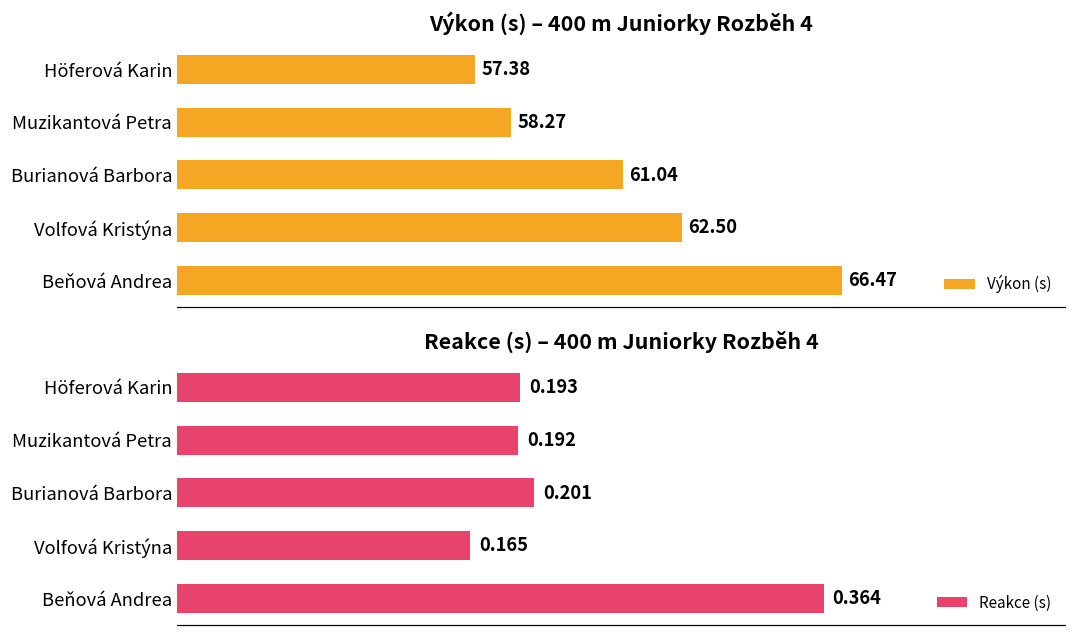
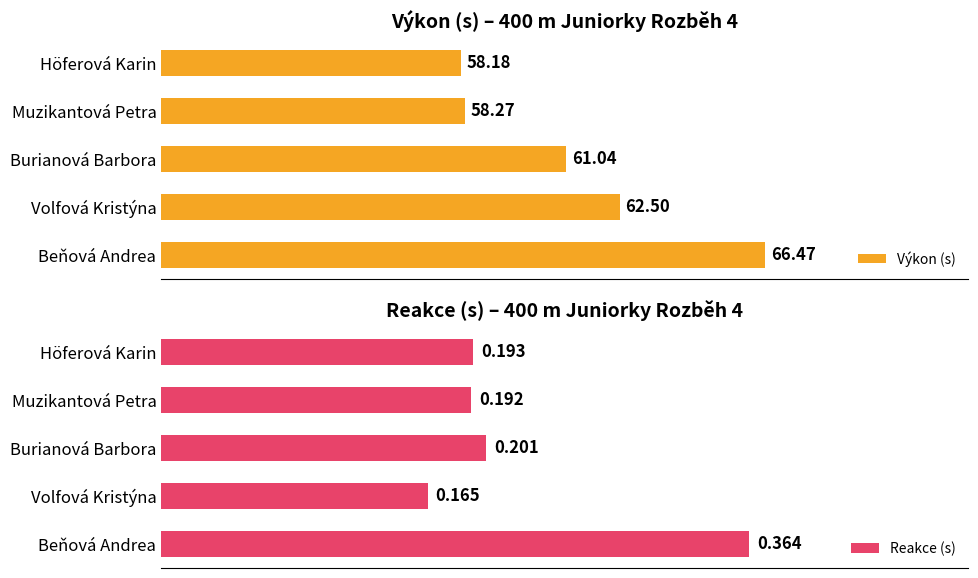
  {
    "Výkon (s) – 400 m Juniorky Rozběh 4": {
-     "Höferová Karin": 57.38,
+     "Höferová Karin": 58.18,
      "Muzikantová Petra": 58.27,
      "Burianová Barbora": 61.04,
      "Volfová Kristýna": 62.50,
      "Beňová Andrea": 66.47
    },
    "Reakce (s) – 400 m Juniorky Rozběh 4": {
      "Höferová Karin": 0.193,
      "Muzikantová Petra": 0.192,
      "Burianová Barbora": 0.201,
      "Volfová Kristýna": 0.165,
      "Beňová Andrea": 0.364
    }
  }
